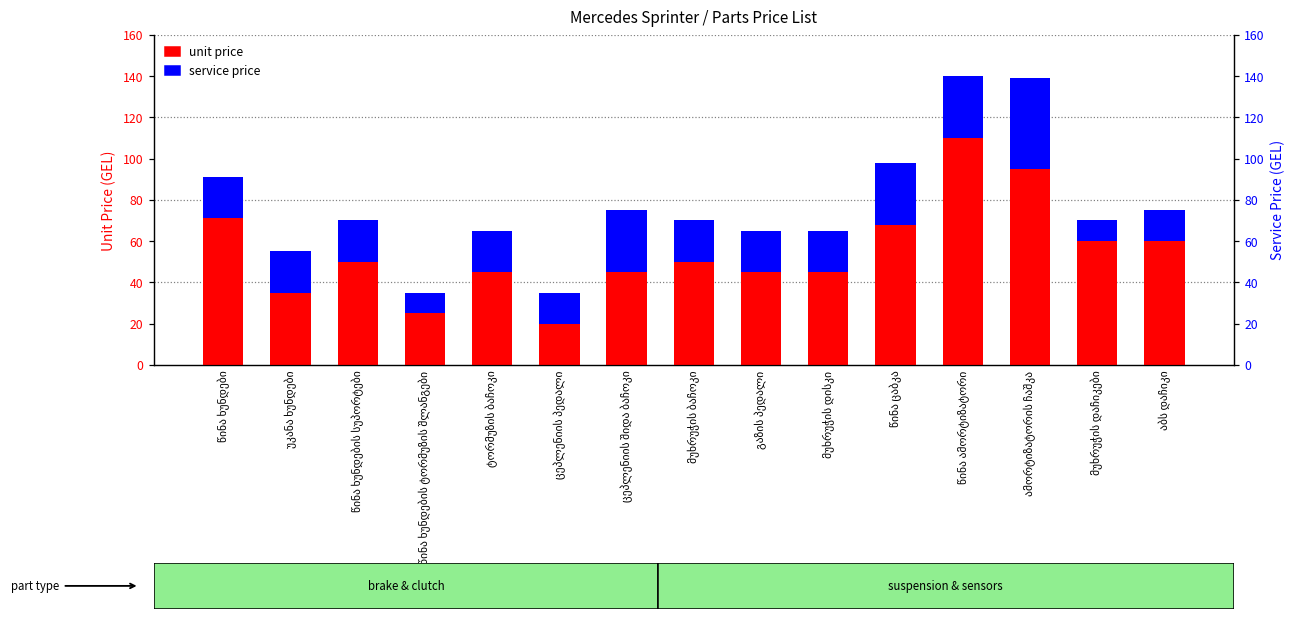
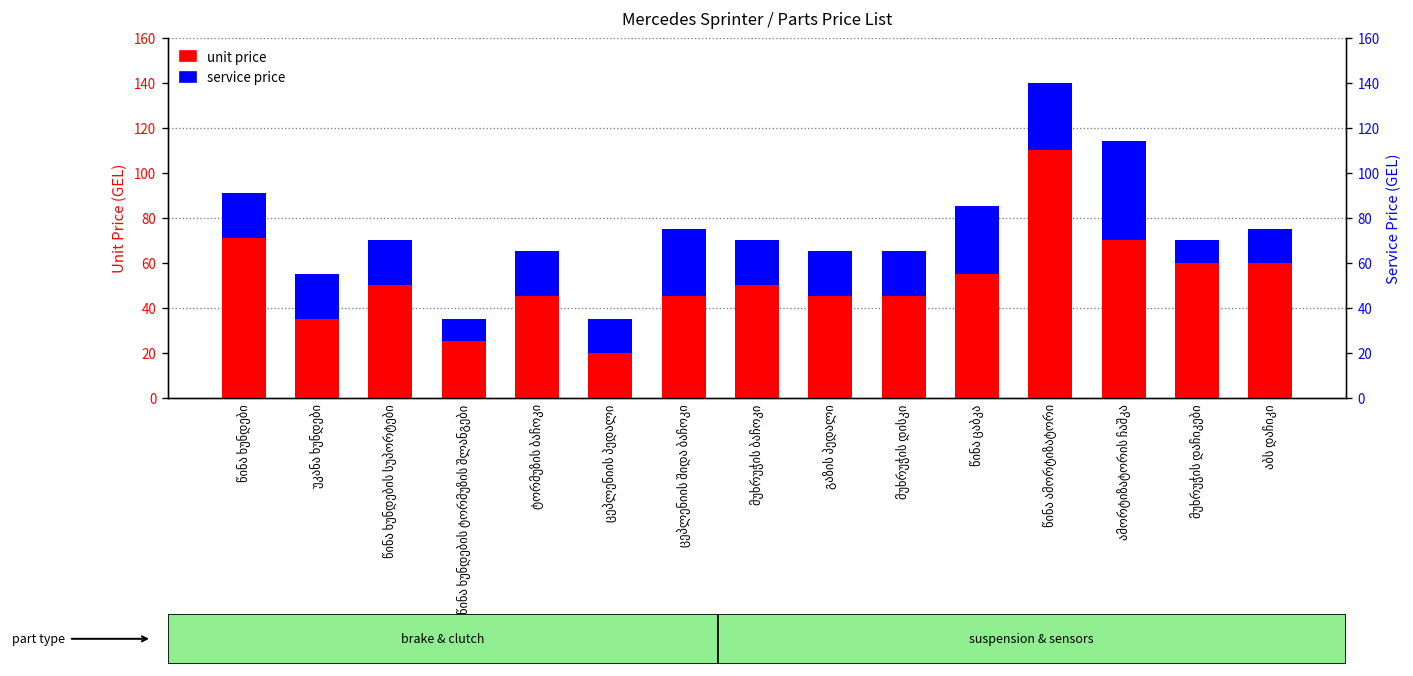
  {
    "unit price": {
      "წინა ხუნდები": 71,
      "უკანა ხუნდები": 35,
      "წინა ხუნდების სუპორტები": 50,
      "წინა ხუნდების ტორმუზის შლანგები": 25,
      "ტორმუზის ბაჩოკი": 45,
      "ცეპლენიის პედალი": 20,
      "ცეპლენიის შიდა ბაჩოკი": 45,
      "მუხრუჭის ბაჩოკი": 50,
      "გაზის პედალი": 45,
      "მუხრუჭის დისკი": 45,
-     "წინა ცაბკა": 68,
+     "წინა ცაბკა": 55,
      "წინა ამორტიზატორი": 110,
-     "ამორტიზატორის ჩაშკა": 95,
+     "ამორტიზატორის ჩაშკა": 70,
      "მუხრუჭის დაჩიკები": 60,
      "აბს დაჩიკი": 60
    },
    "service price": {
      "წინა ხუნდები": 20,
      "უკანა ხუნდები": 20,
      "წინა ხუნდების სუპორტები": 20,
      "წინა ხუნდების ტორმუზის შლანგები": 10,
      "ტორმუზის ბაჩოკი": 20,
      "ცეპლენიის პედალი": 15,
      "ცეპლენიის შიდა ბაჩოკი": 30,
      "მუხრუჭის ბაჩოკი": 20,
      "გაზის პედალი": 20,
      "მუხრუჭის დისკი": 20,
      "წინა ცაბკა": 30,
      "წინა ამორტიზატორი": 30,
      "ამორტიზატორის ჩაშკა": 44,
      "მუხრუჭის დაჩიკები": 10,
      "აბს დაჩიკი": 15
    }
  }
